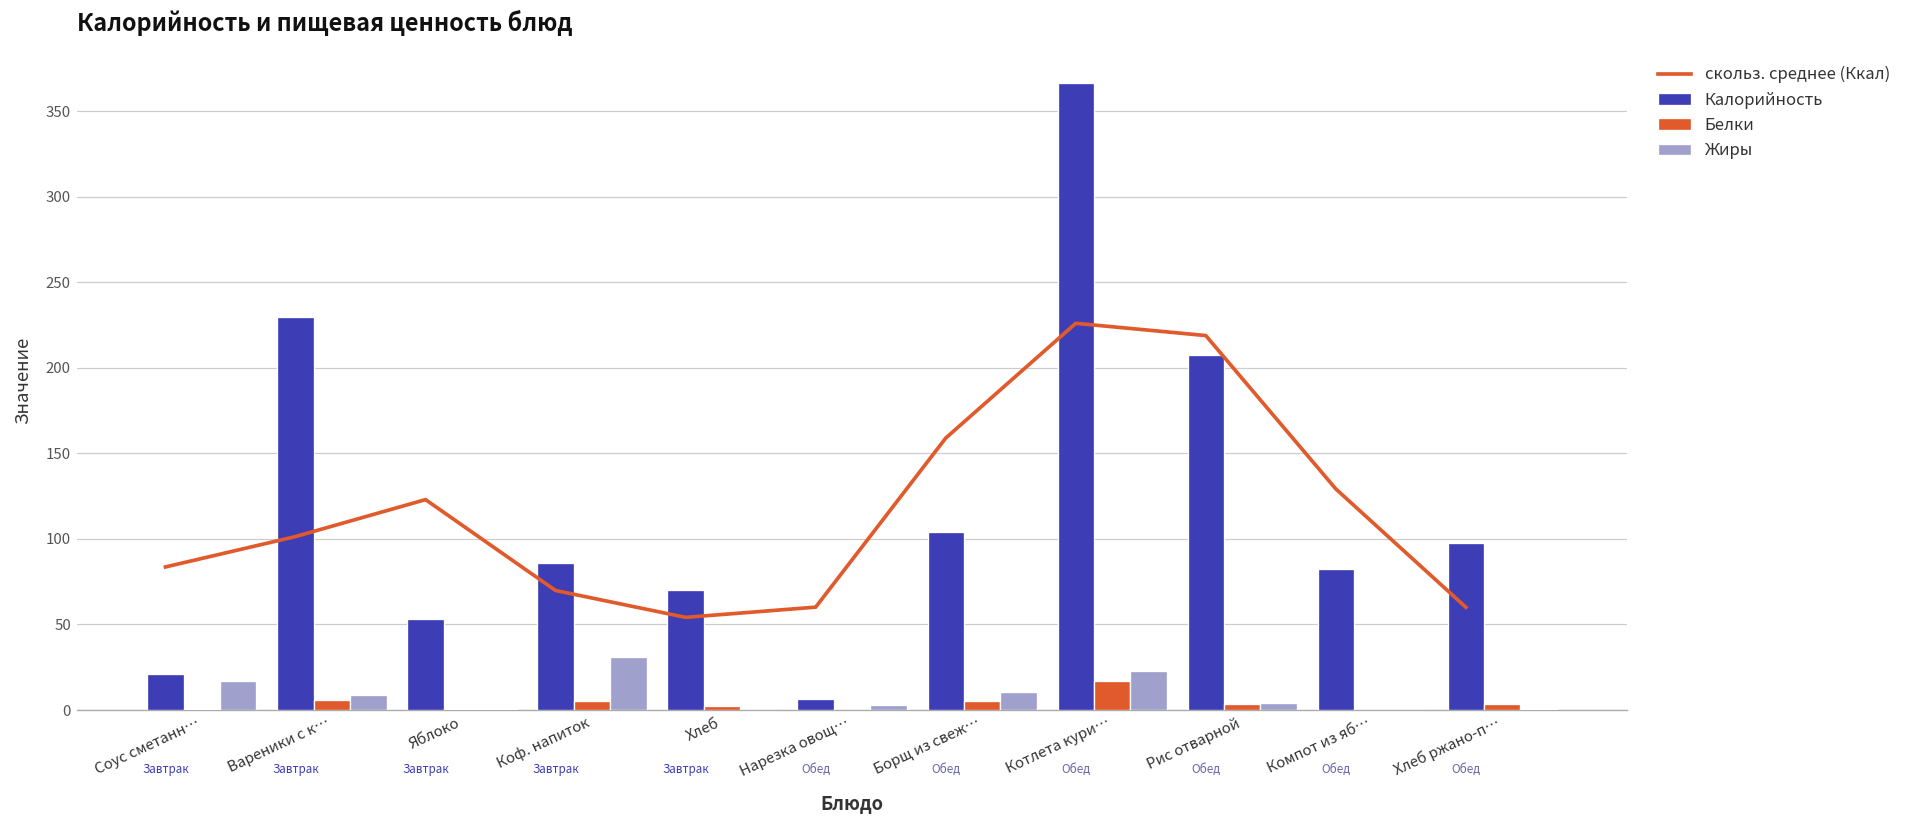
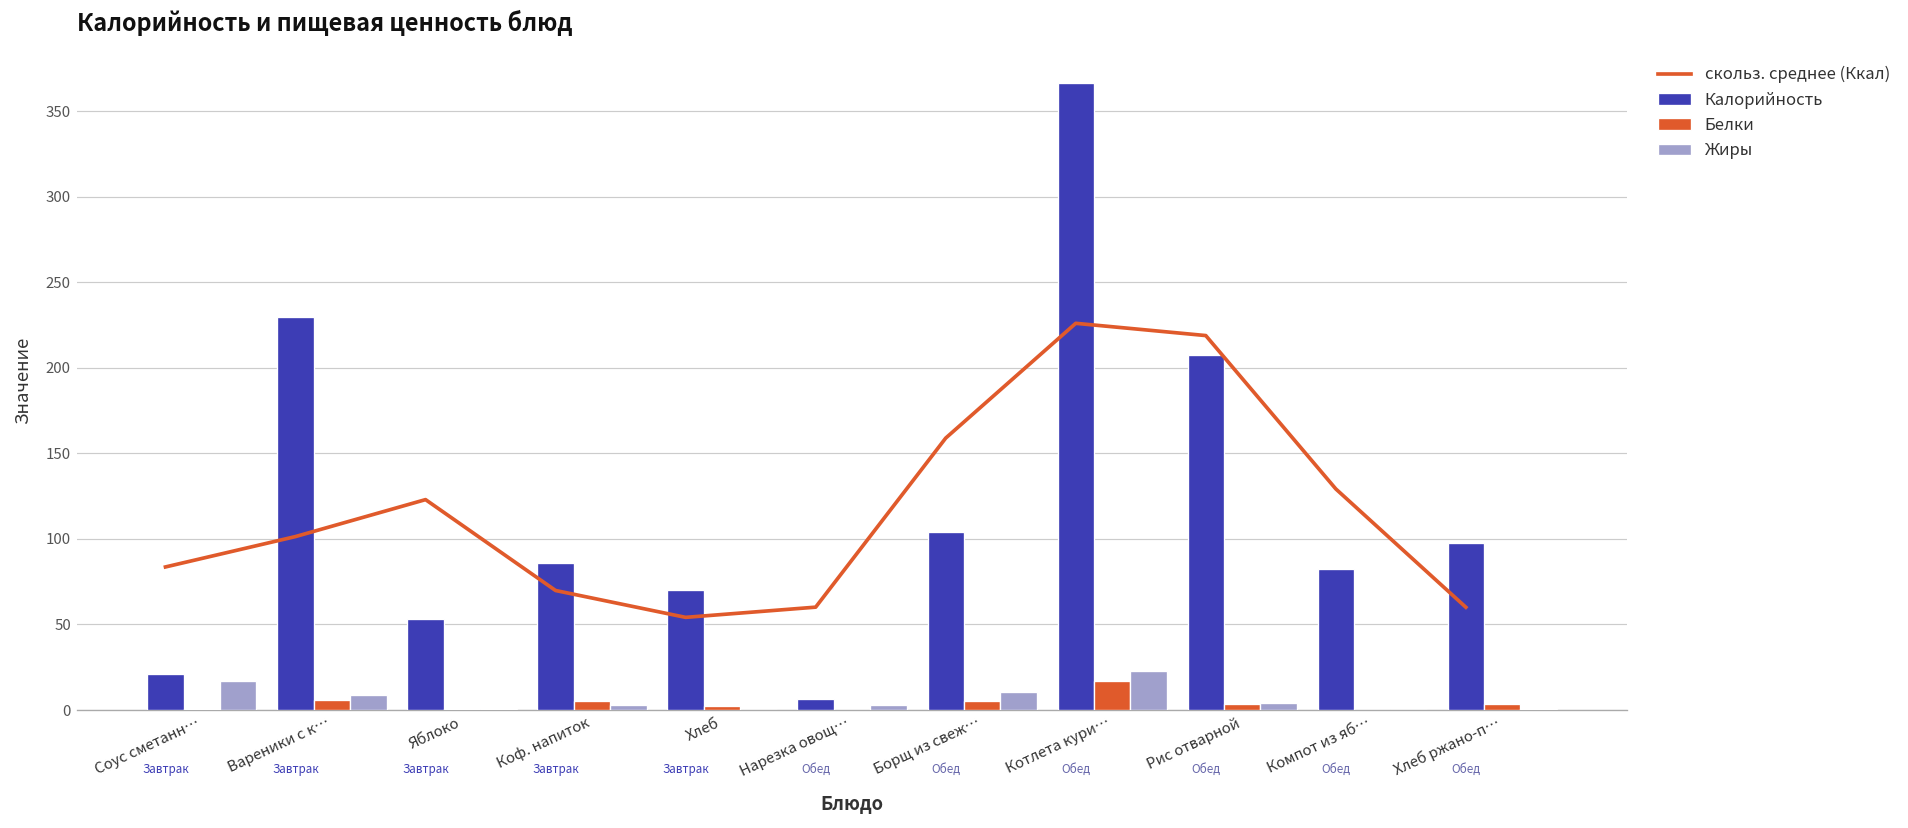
  {
    "Калорийность": {
      "Соус сметанн…": 21,
      "Вареники с к…": 230,
      "Яблоко": 53,
      "Коф. напиток": 86,
      "Хлеб": 70,
      "Нарезка овощ…": 6,
      "Борщ из свеж…": 104,
      "Котлета кури…": 367,
      "Рис отварной": 208,
      "Компот из яб…": 82,
      "Хлеб ржано-п…": 98
    },
    "Жиры": {
      "Соус сметанн…": 17,
      "Вареники с к…": 9,
-     "Коф. напиток": 31,
+     "Коф. напиток": 3,
      "Нарезка овощ…": 3,
      "Борщ из свеж…": 11,
      "Котлета кури…": 23,
      "Рис отварной": 4,
      "Компот из яб…": 0
    }
  }
